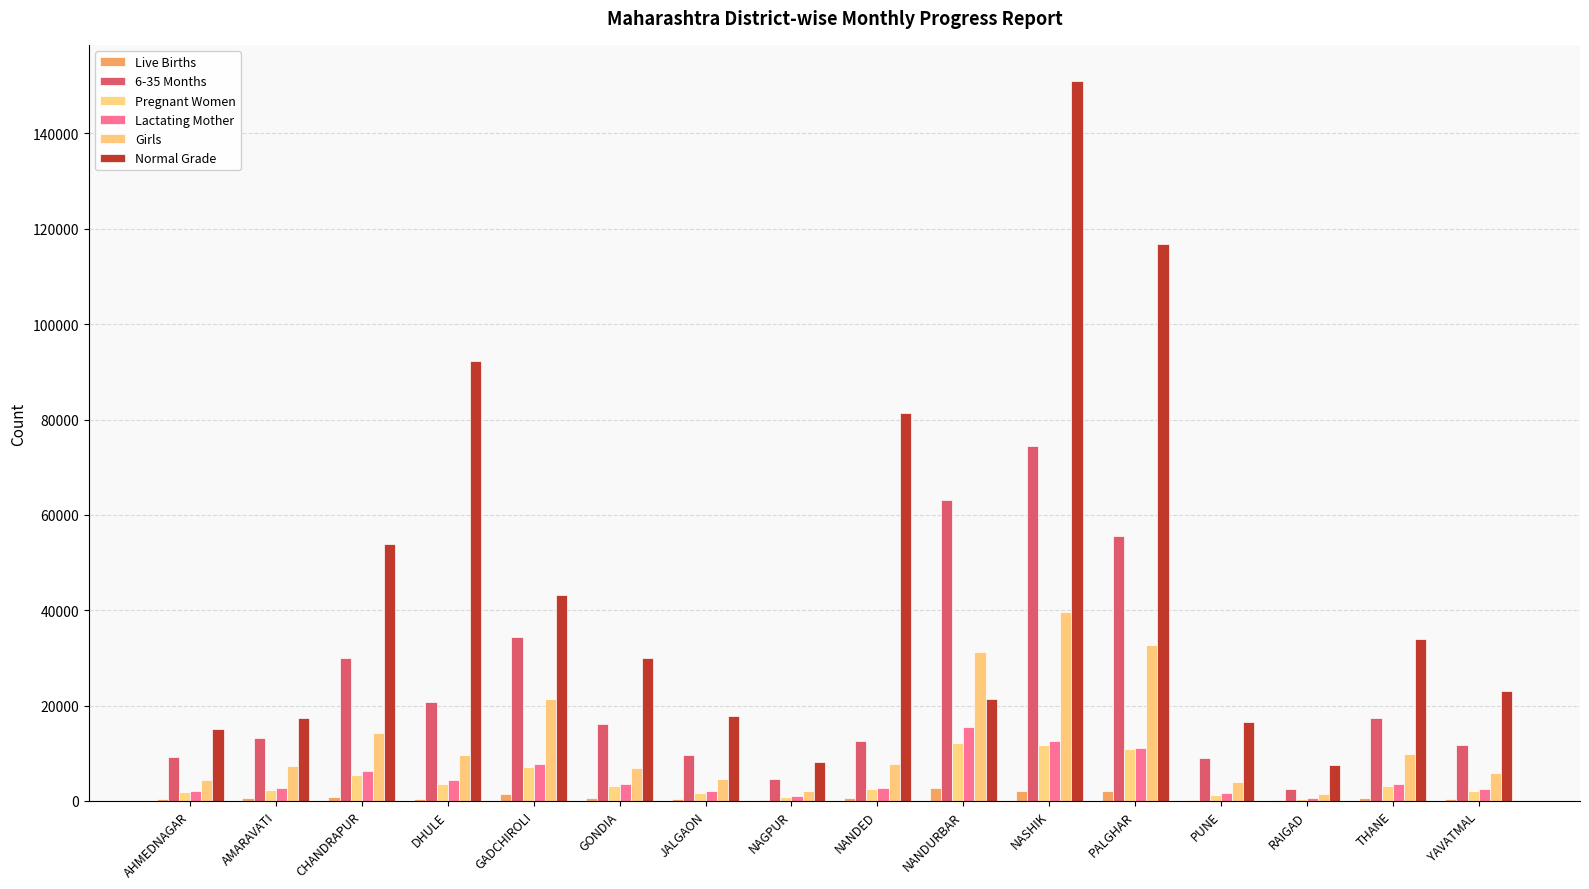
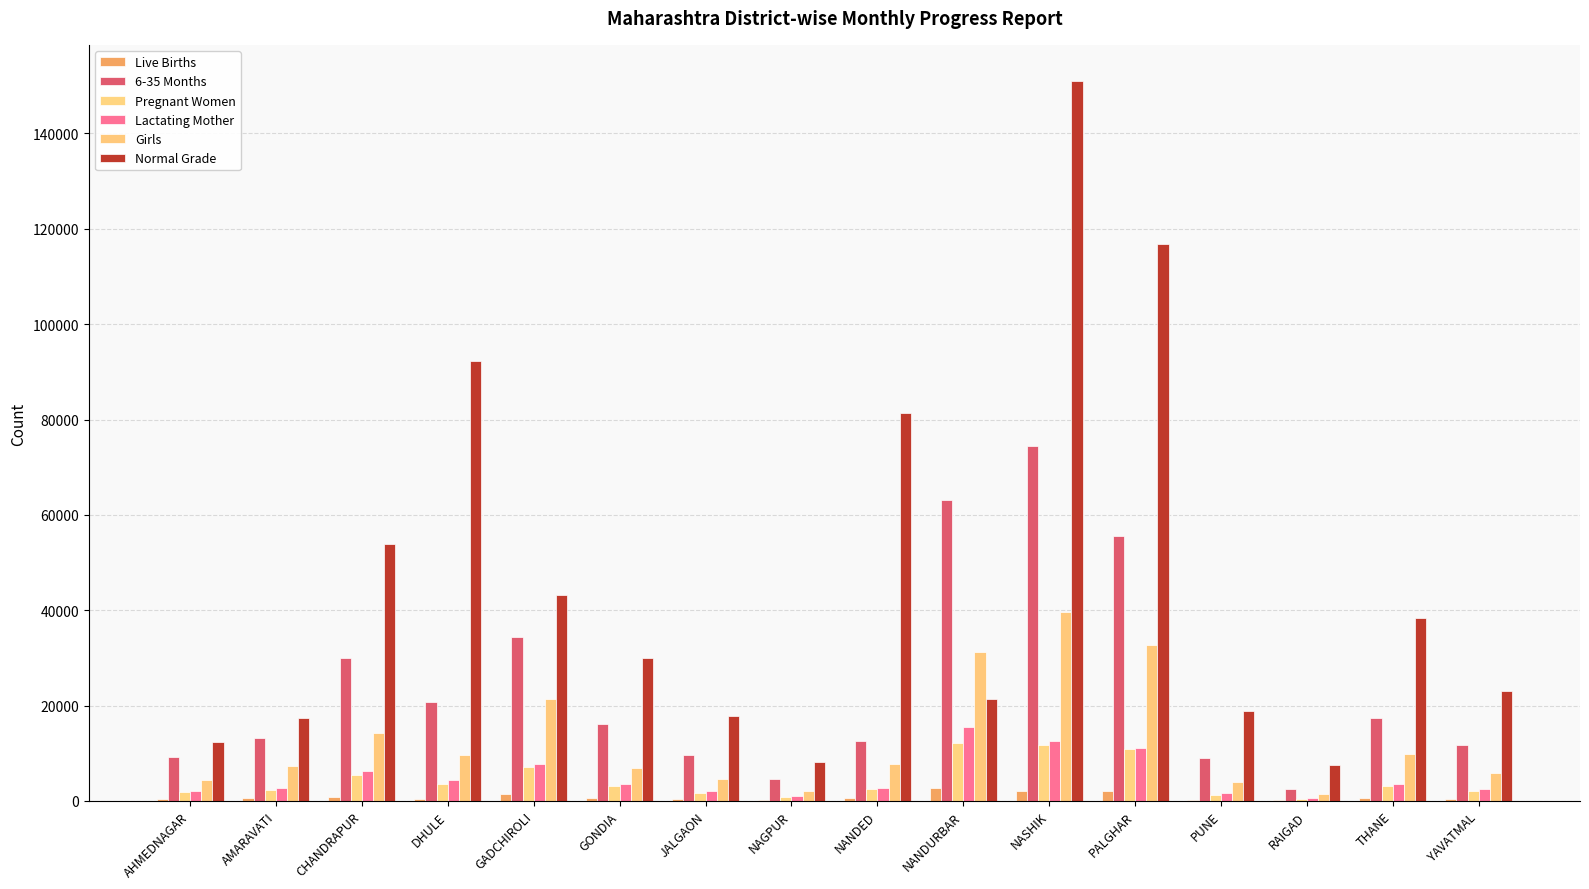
  {
    "Normal Grade": {
-     "AHMEDNAGAR": 15000,
+     "AHMEDNAGAR": 12000,
      "AMARAVATI": 17000,
      "CHANDRAPUR": 54000,
      "DHULE": 92000,
      "GADCHIROLI": 43000,
      "GONDIA": 30000,
      "JALGAON": 18000,
      "NAGPUR": 8000,
      "NANDED": 81000,
      "NANDURBAR": 21000,
      "NASHIK": 151000,
      "PALGHAR": 117000,
-     "PUNE": 17000,
+     "PUNE": 19000,
      "RAIGAD": 8000,
-     "THANE": 34000,
+     "THANE": 38000,
      "YAVATMAL": 23000
    }
  }
